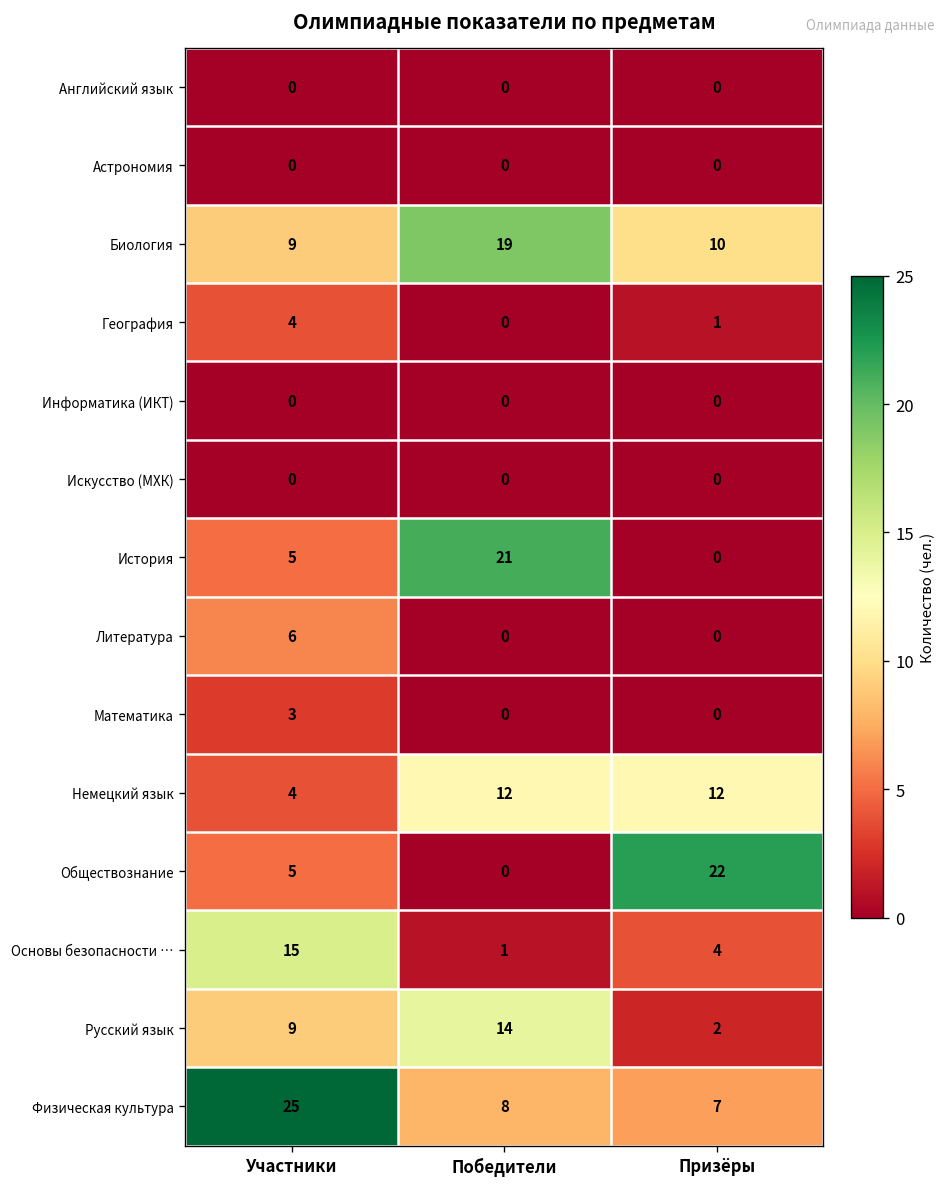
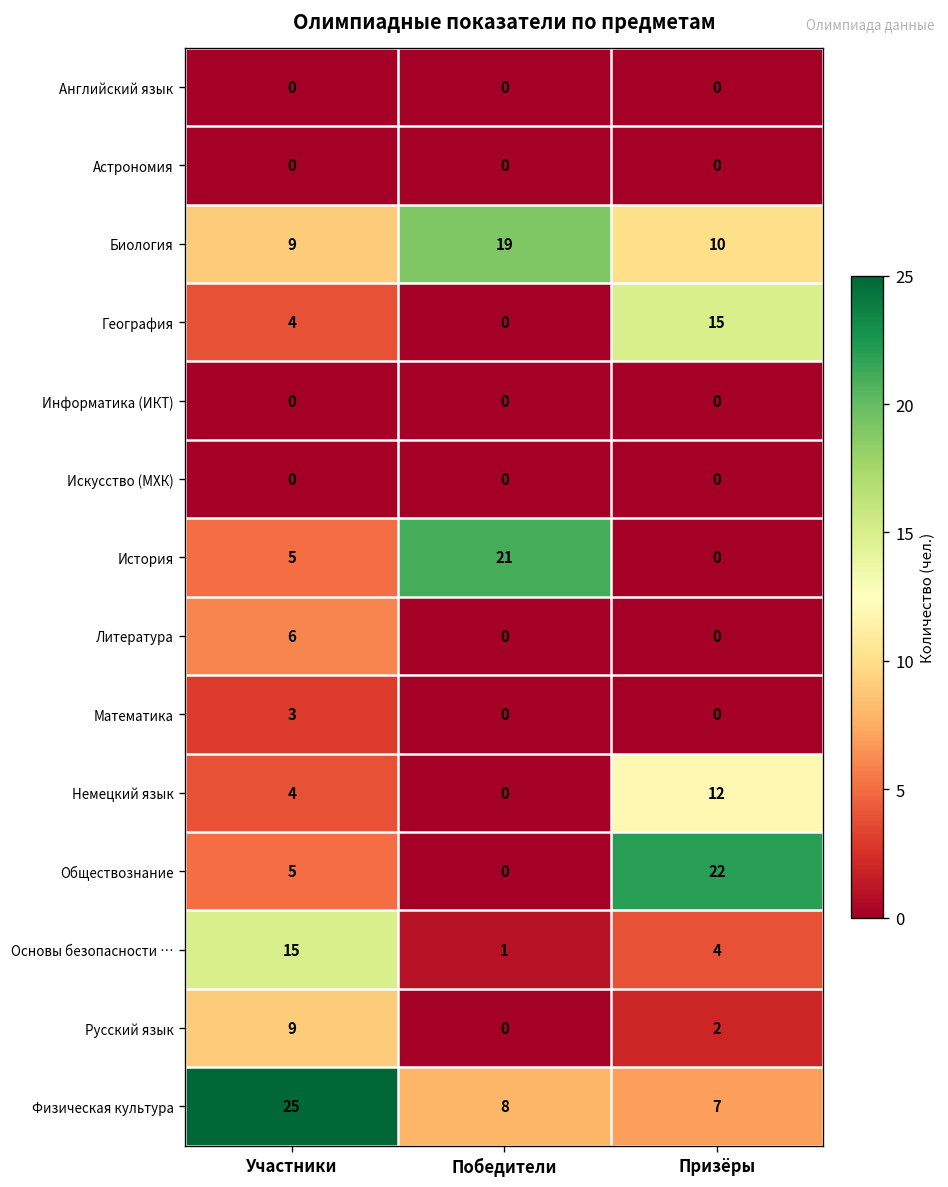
  {
    "Английский язык": {
      "Участники": 0,
      "Победители": 0,
      "Призёры": 0
    },
    "Астрономия": {
      "Участники": 0,
      "Победители": 0,
      "Призёры": 0
    },
    "Биология": {
      "Участники": 9,
      "Победители": 19,
      "Призёры": 10
    },
    "География": {
      "Участники": 4,
      "Победители": 0,
-     "Призёры": 1
+     "Призёры": 15
    },
    "Информатика (ИКТ)": {
      "Участники": 0,
      "Победители": 0,
      "Призёры": 0
    },
    "Искусство (МХК)": {
      "Участники": 0,
      "Победители": 0,
      "Призёры": 0
    },
    "История": {
      "Участники": 5,
      "Победители": 21,
      "Призёры": 0
    },
    "Литература": {
      "Участники": 6,
      "Победители": 0,
      "Призёры": 0
    },
    "Математика": {
      "Участники": 3,
      "Победители": 0,
      "Призёры": 0
    },
    "Немецкий язык": {
      "Участники": 4,
-     "Победители": 12,
+     "Победители": 0,
      "Призёры": 12
    },
    "Обществознание": {
      "Участники": 5,
      "Победители": 0,
      "Призёры": 22
    },
    "Основы безопасности …": {
      "Участники": 15,
      "Победители": 1,
      "Призёры": 4
    },
    "Русский язык": {
      "Участники": 9,
-     "Победители": 14,
+     "Победители": 0,
      "Призёры": 2
    },
    "Физическая культура": {
      "Участники": 25,
      "Победители": 8,
      "Призёры": 7
    }
  }
